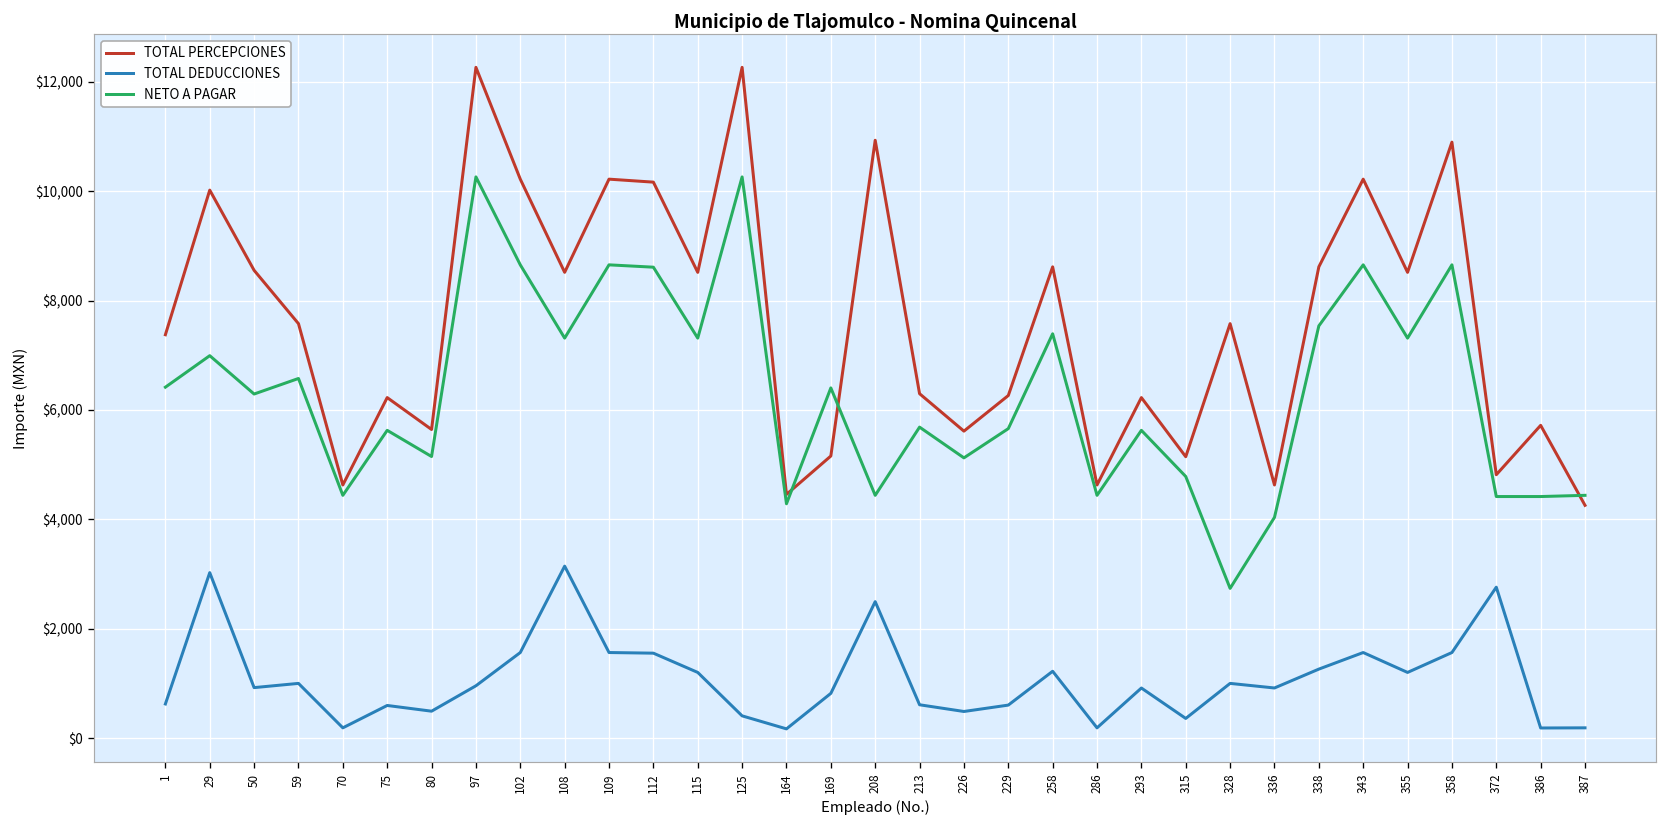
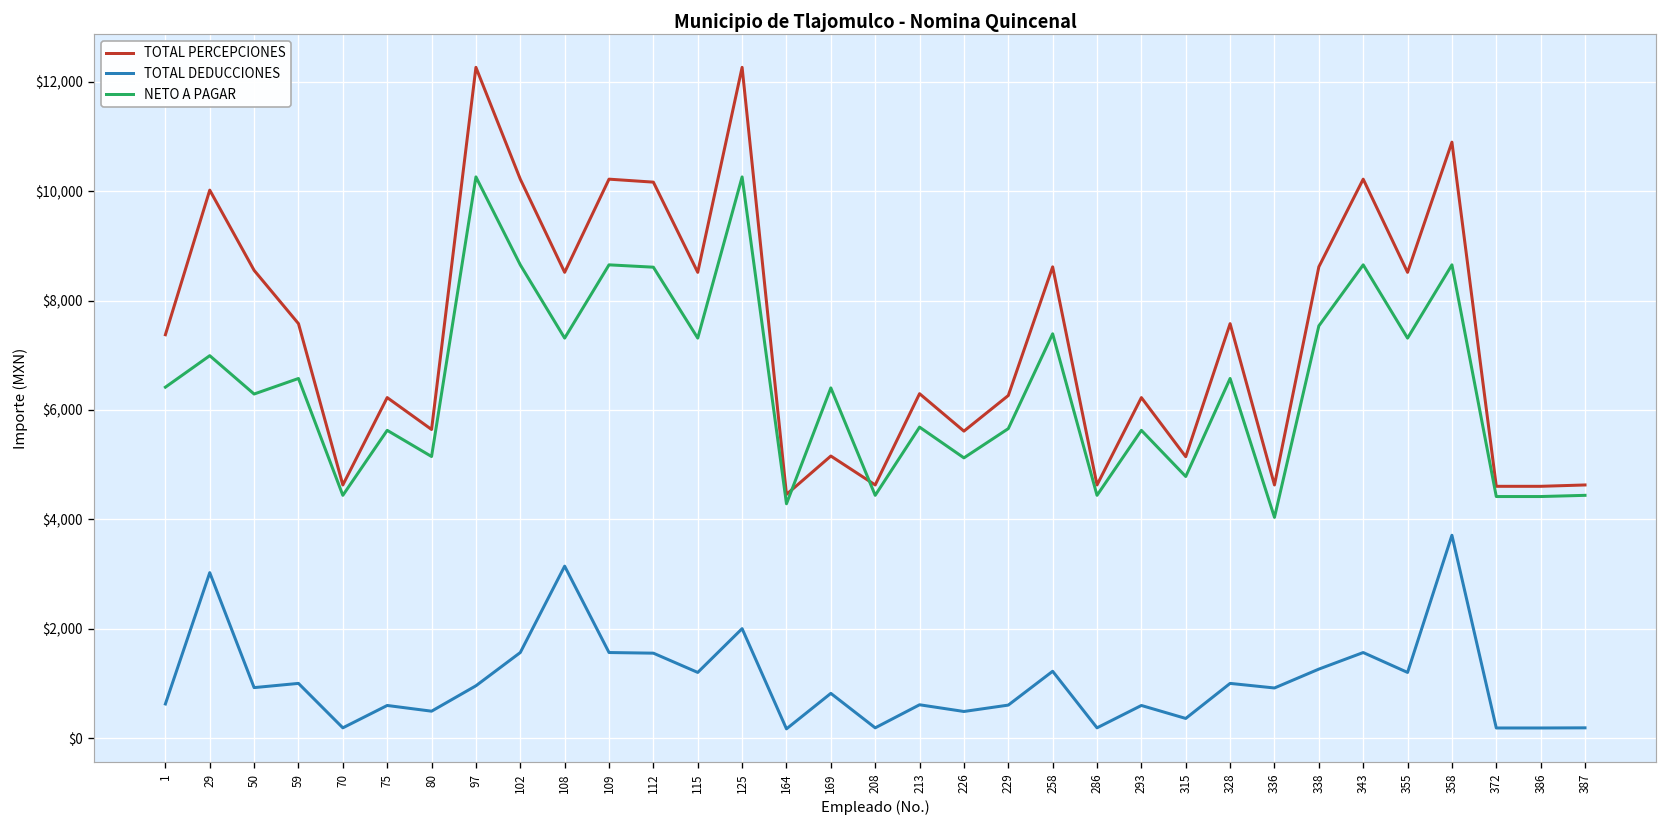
  {
    "TOTAL PERCEPCIONES": {
      "1": "$7,400",
      "29": "$10,000",
      "50": "$8,600",
      "59": "$7,600",
      "70": "$4,600",
      "75": "$6,200",
      "80": "$5,600",
      "97": "$12,300",
      "102": "$10,200",
      "108": "$8,500",
      "109": "$10,200",
      "112": "$10,200",
      "115": "$8,500",
      "125": "$12,300",
      "164": "$4,500",
      "169": "$5,200",
-     "208": "$10,900",
+     "208": "$4,600",
      "213": "$6,300",
      "226": "$5,600",
      "229": "$6,300",
      "258": "$8,600",
      "286": "$4,600",
      "293": "$6,200",
      "315": "$5,100",
      "328": "$7,600",
      "336": "$4,600",
      "338": "$8,600",
      "343": "$10,200",
      "355": "$8,500",
      "358": "$10,900",
-     "372": "$4,800",
-     "386": "$5,700",
-     "387": "$4,300"
+     "372": "$4,600",
+     "386": "$4,600",
+     "387": "$4,600"
    },
    "TOTAL DEDUCCIONES": {
      "1": "$600",
      "29": "$3,000",
      "50": "$900",
      "59": "$1,000",
      "70": "$200",
      "75": "$600",
      "80": "$500",
      "97": "$1,000",
      "102": "$1,600",
      "108": "$3,100",
      "109": "$1,600",
      "112": "$1,600",
      "115": "$1,200",
-     "125": "$400",
+     "125": "$2,000",
      "164": "$200",
      "169": "$800",
-     "208": "$2,500",
+     "208": "$200",
      "213": "$600",
      "226": "$500",
      "229": "$600",
      "258": "$1,200",
      "286": "$200",
-     "293": "$900",
+     "293": "$600",
      "315": "$400",
      "328": "$1,000",
      "336": "$900",
      "338": "$1,300",
      "343": "$1,600",
      "355": "$1,200",
-     "358": "$1,600",
-     "372": "$2,800",
+     "358": "$3,700",
+     "372": "$200",
      "386": "$200",
      "387": "$200"
    },
    "NETO A PAGAR": {
      "1": "$6,400",
      "29": "$7,000",
      "50": "$6,300",
      "59": "$6,600",
      "70": "$4,400",
      "75": "$5,600",
      "80": "$5,100",
      "97": "$10,300",
      "102": "$8,700",
      "108": "$7,300",
      "109": "$8,700",
      "112": "$8,600",
      "115": "$7,300",
      "125": "$10,300",
      "164": "$4,300",
      "169": "$6,400",
      "208": "$4,400",
      "213": "$5,700",
      "226": "$5,100",
      "229": "$5,700",
      "258": "$7,400",
      "286": "$4,400",
      "293": "$5,600",
      "315": "$4,800",
-     "328": "$2,700",
+     "328": "$6,600",
      "336": "$4,000",
      "338": "$7,500",
      "343": "$8,700",
      "355": "$7,300",
      "358": "$8,700",
      "372": "$4,400",
      "386": "$4,400",
      "387": "$4,400"
    }
  }
